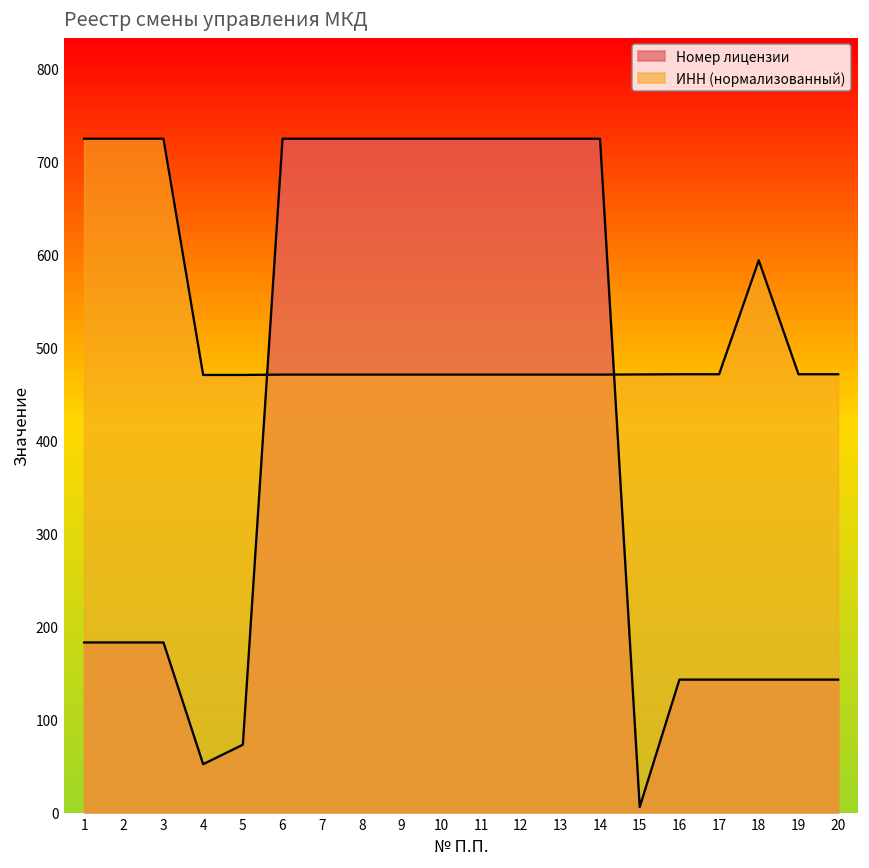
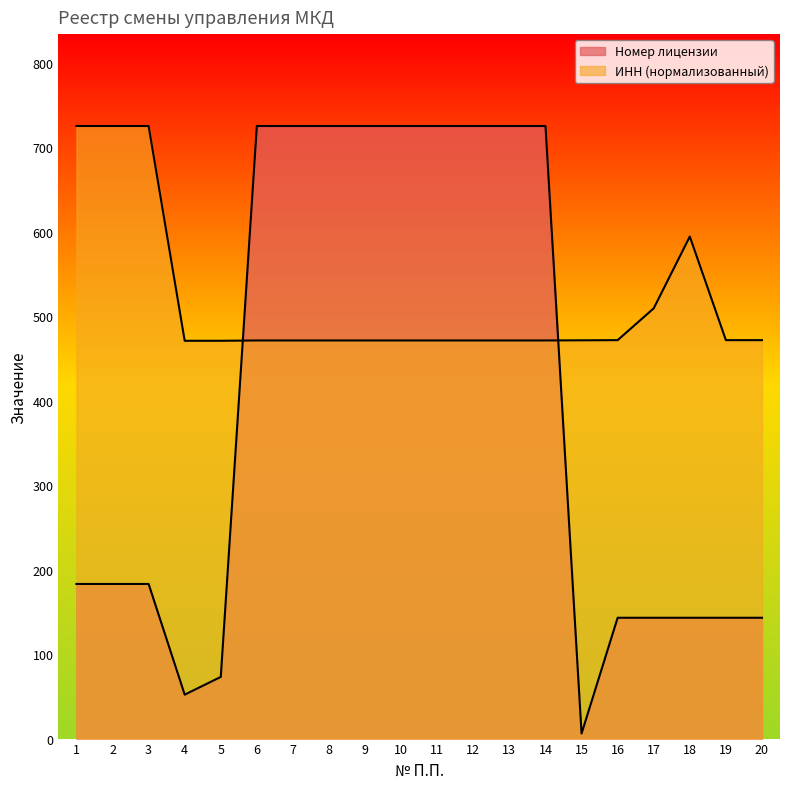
  {
    "Номер лицензии": {
      "1": 180,
      "2": 180,
      "3": 180,
      "4": 50,
      "5": 70,
      "6": 730,
      "7": 730,
      "8": 730,
      "9": 730,
      "10": 730,
      "11": 730,
      "12": 730,
      "13": 730,
      "14": 730,
      "15": 10,
      "16": 140,
      "17": 140,
      "18": 140,
      "19": 140,
      "20": 140
    },
    "ИНН (нормализованный)": {
      "1": 730,
      "2": 730,
      "3": 730,
      "4": 470,
      "5": 470,
      "6": 470,
      "7": 470,
      "8": 470,
      "9": 470,
      "10": 470,
      "11": 470,
      "12": 470,
      "13": 470,
      "14": 470,
      "15": 470,
      "16": 470,
-     "17": 470,
+     "17": 510,
      "18": 590,
      "19": 470,
      "20": 470
    }
  }
